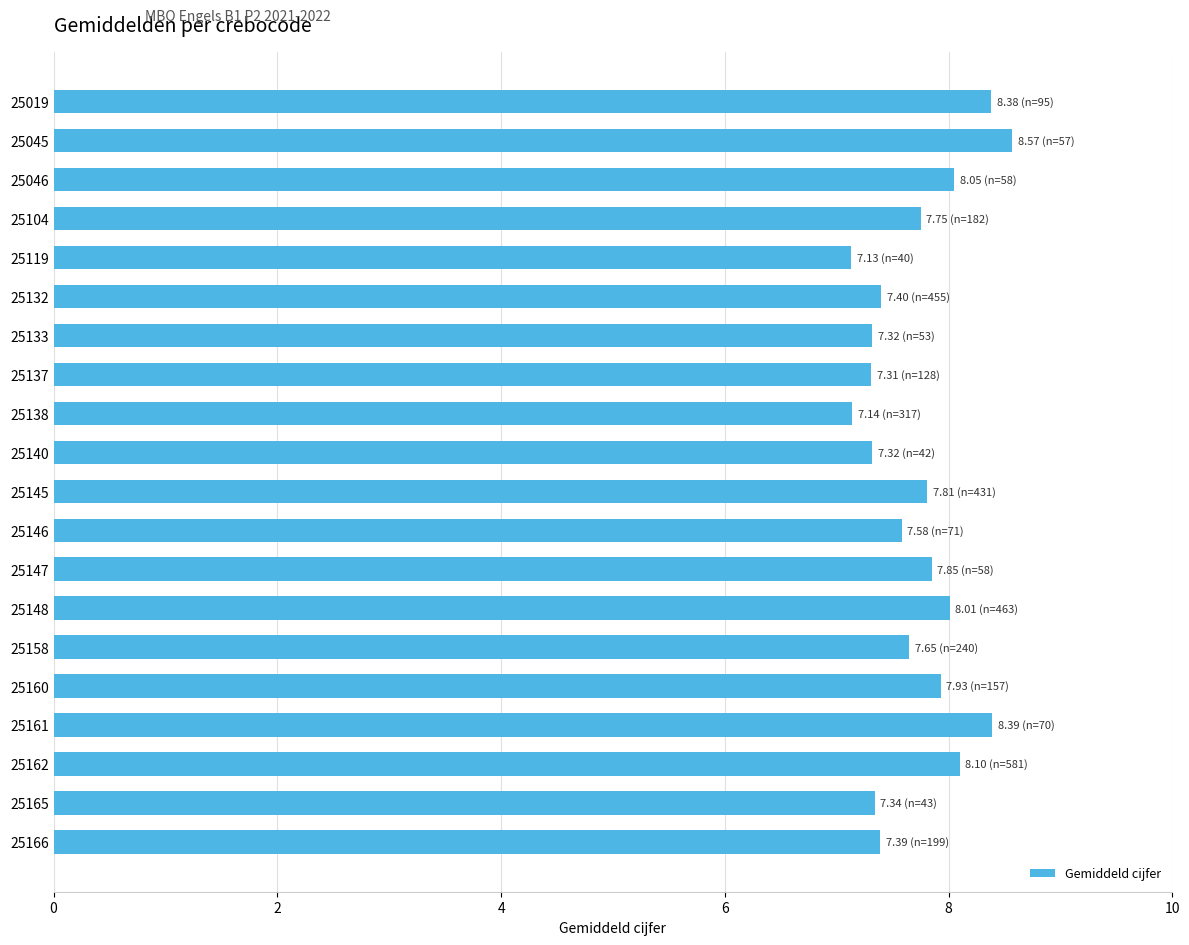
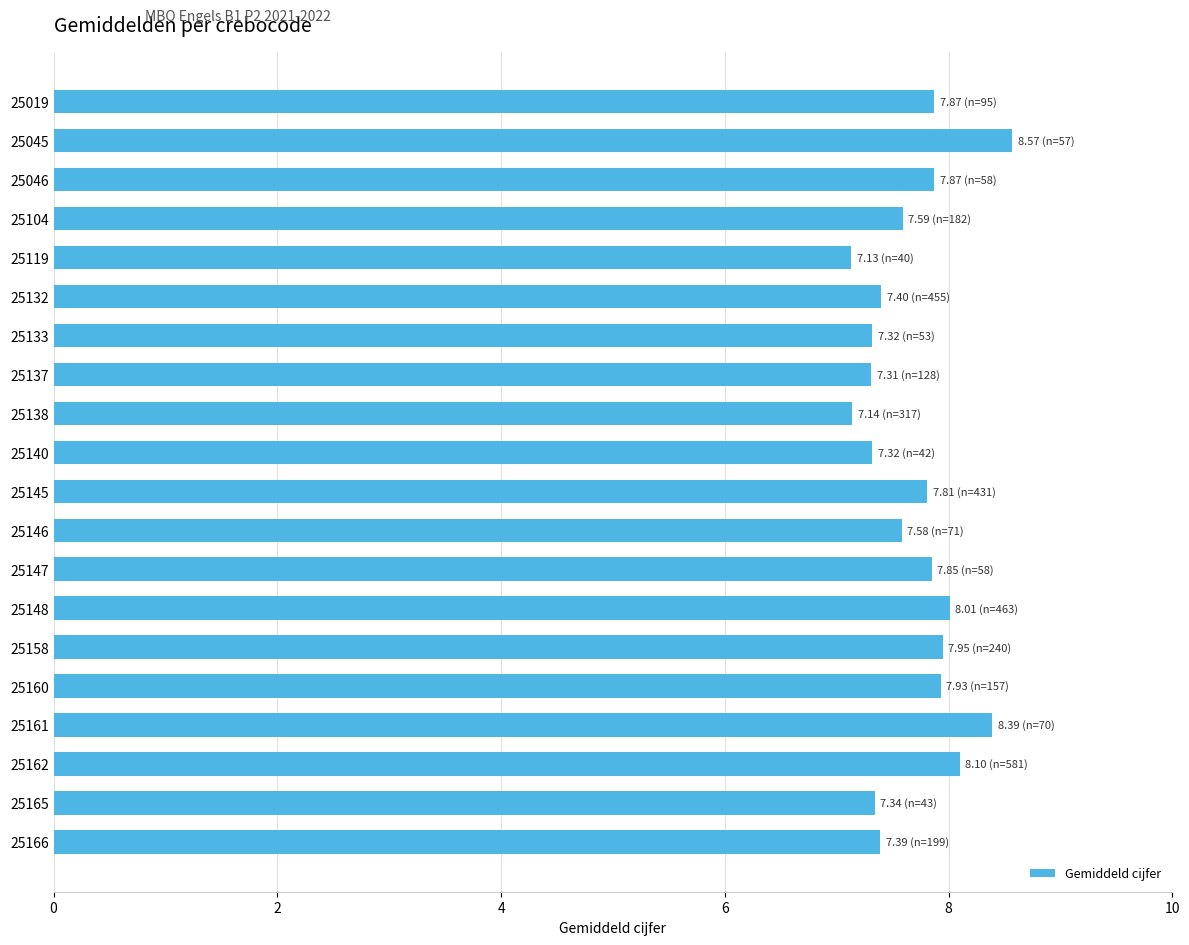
  {
-   "25019": 8.38,
+   "25019": 7.87,
    "25045": 8.57,
-   "25046": 8.05,
-   "25104": 7.75,
+   "25046": 7.87,
+   "25104": 7.59,
    "25119": 7.13,
    "25132": 7.40,
    "25133": 7.32,
    "25137": 7.31,
    "25138": 7.14,
    "25140": 7.32,
    "25145": 7.81,
    "25146": 7.58,
    "25147": 7.85,
    "25148": 8.01,
-   "25158": 7.65,
+   "25158": 7.95,
    "25160": 7.93,
    "25161": 8.39,
    "25162": 8.10,
    "25165": 7.34,
    "25166": 7.39
  }
